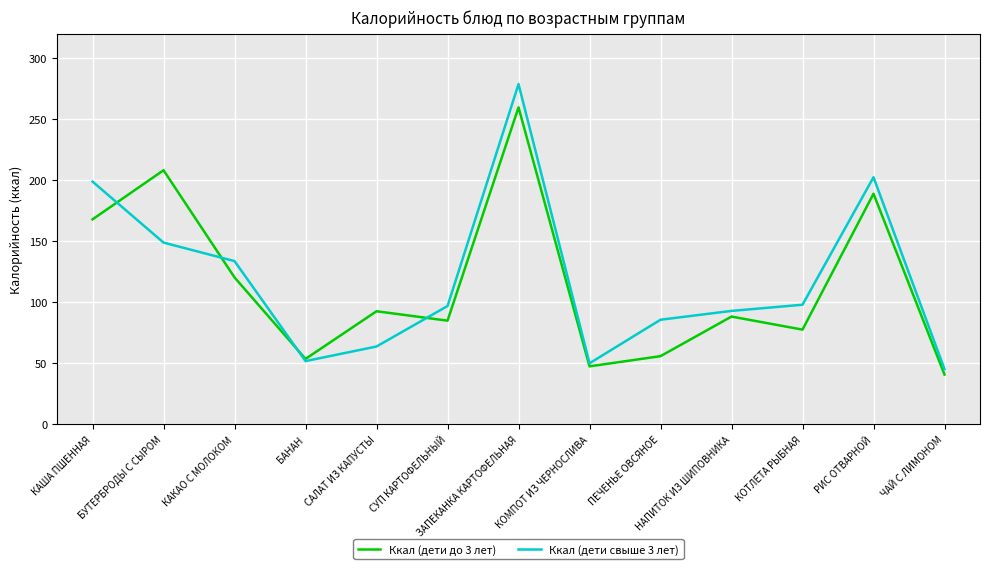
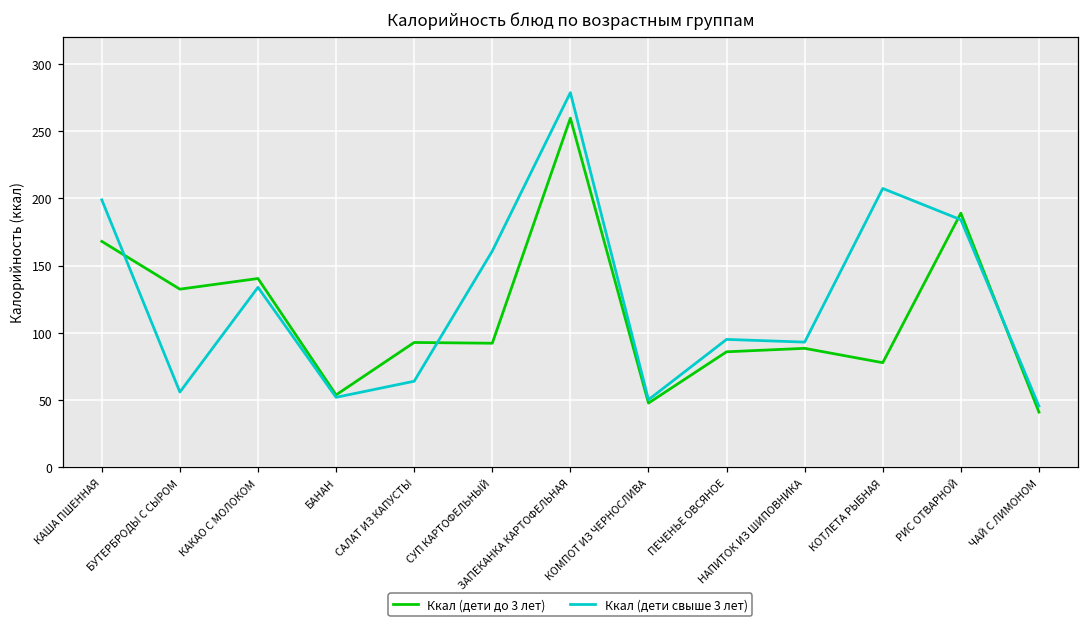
  {
    "Ккал (дети до 3 лет)": {
      "КАША ПШЕННАЯ": 168,
-     "БУТЕРБРОДЫ С СЫРОМ": 208,
-     "КАКАО С МОЛОКОМ": 120,
+     "БУТЕРБРОДЫ С СЫРОМ": 132,
+     "КАКАО С МОЛОКОМ": 140,
      "САЛАТ ИЗ КАПУСТЫ": 93,
-     "СУП КАРТОФЕЛЬНЫЙ": 85,
+     "СУП КАРТОФЕЛЬНЫЙ": 92,
      "ЗАПЕКАНКА КАРТОФЕЛЬНАЯ": 260,
      "КОМПОТ ИЗ ЧЕРНОСЛИВА": 48,
-     "ПЕЧЕНЬЕ ОВСЯНОЕ": 56,
+     "ПЕЧЕНЬЕ ОВСЯНОЕ": 86,
      "НАПИТОК ИЗ ШИПОВНИКА": 88,
      "КОТЛЕТА РЫБНАЯ": 78,
      "РИС ОТВАРНОЙ": 189,
      "ЧАЙ С ЛИМОНОМ": 41
    },
    "Ккал (дети свыше 3 лет)": {
      "КАША ПШЕННАЯ": 199,
-     "БУТЕРБРОДЫ С СЫРОМ": 149,
+     "БУТЕРБРОДЫ С СЫРОМ": 56,
      "КАКАО С МОЛОКОМ": 134,
      "САЛАТ ИЗ КАПУСТЫ": 64,
-     "СУП КАРТОФЕЛЬНЫЙ": 97,
+     "СУП КАРТОФЕЛЬНЫЙ": 161,
      "ЗАПЕКАНКА КАРТОФЕЛЬНАЯ": 279,
      "КОМПОТ ИЗ ЧЕРНОСЛИВА": 50,
-     "ПЕЧЕНЬЕ ОВСЯНОЕ": 86,
+     "ПЕЧЕНЬЕ ОВСЯНОЕ": 95,
      "НАПИТОК ИЗ ШИПОВНИКА": 93,
-     "КОТЛЕТА РЫБНАЯ": 98,
-     "РИС ОТВАРНОЙ": 203,
+     "КОТЛЕТА РЫБНАЯ": 207,
+     "РИС ОТВАРНОЙ": 184,
      "ЧАЙ С ЛИМОНОМ": 45
    }
  }
